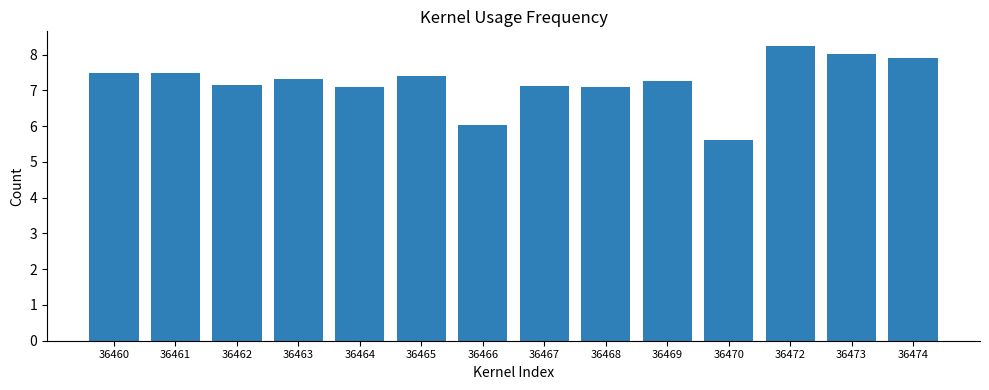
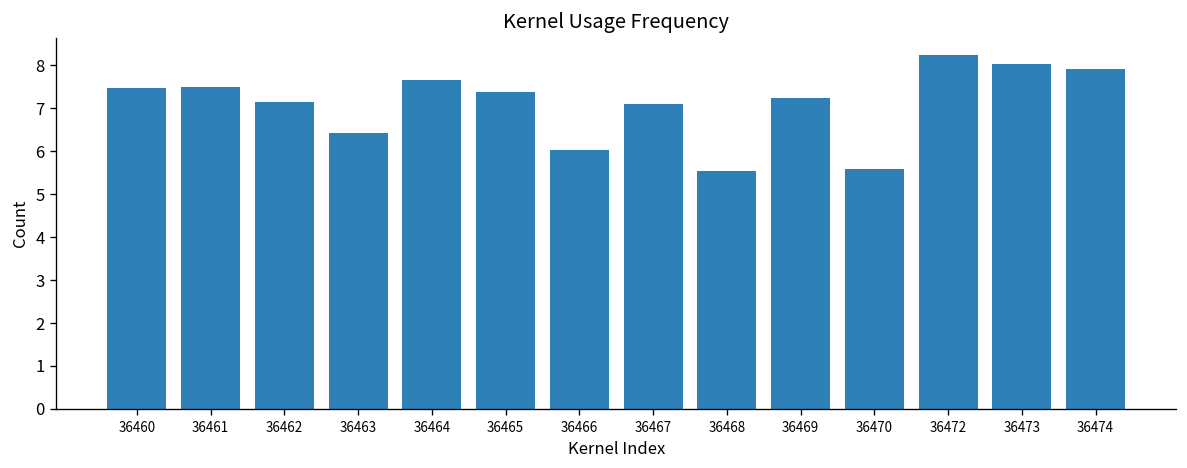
  {
    "36460": 7.5,
    "36461": 7.5,
    "36462": 7.1,
-   "36463": 7.3,
-   "36464": 7.1,
+   "36463": 6.4,
+   "36464": 7.7,
    "36465": 7.4,
    "36466": 6.0,
    "36467": 7.1,
-   "36468": 7.1,
+   "36468": 5.5,
    "36469": 7.2,
    "36470": 5.6,
    "36472": 8.2,
    "36473": 8.0,
    "36474": 7.9
  }
